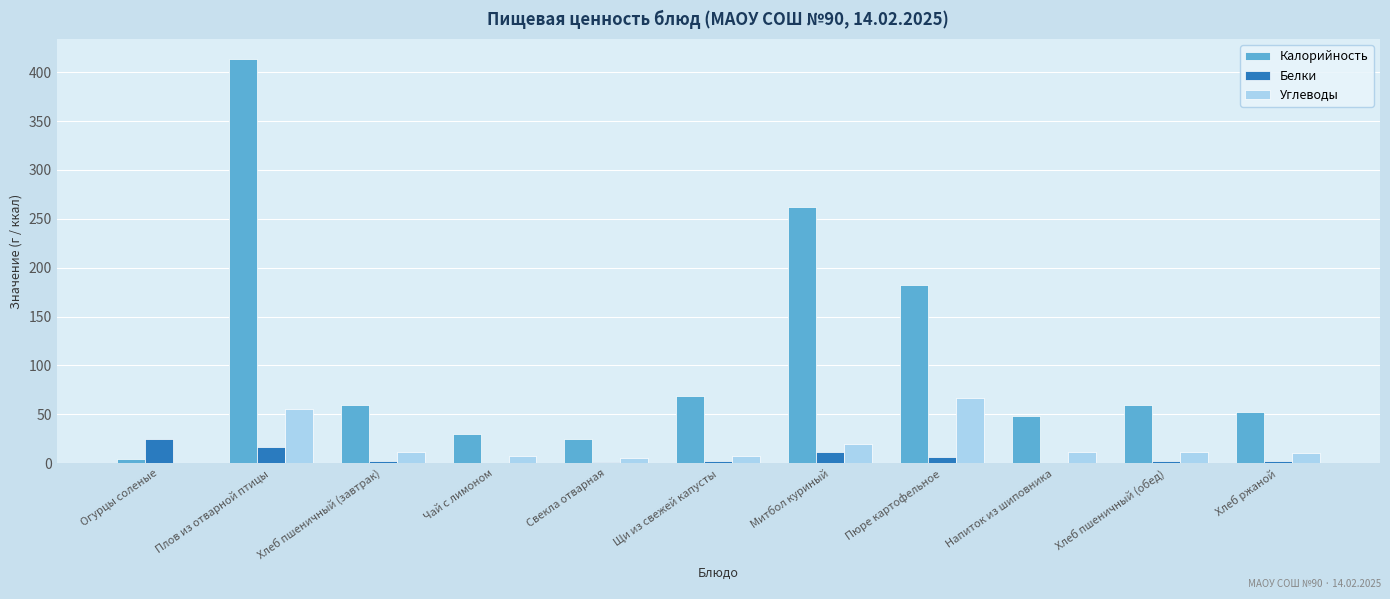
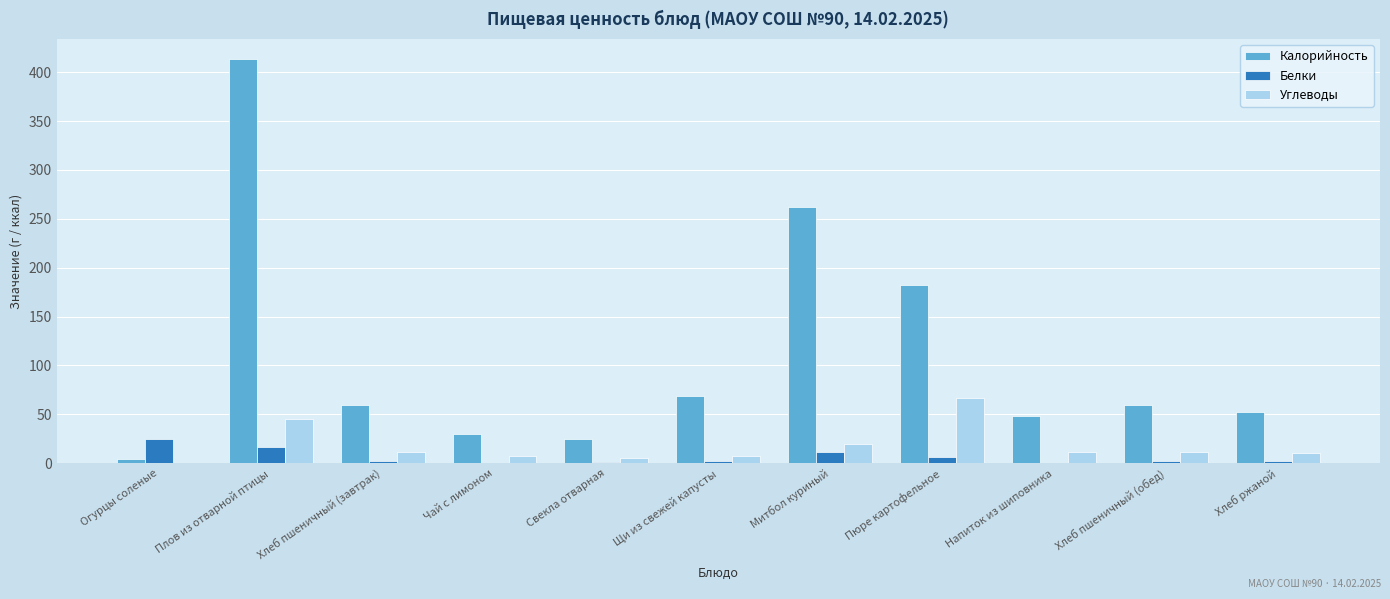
  {
    "Калорийность": {
      "Огурцы соленые": 0,
      "Плов из отварной птицы": 410,
      "Хлеб пшеничный (завтрак)": 60,
      "Чай с лимоном": 30,
      "Свекла отварная": 30,
      "Щи из свежей капусты": 70,
      "Митбол куриный": 260,
      "Пюре картофельное": 180,
      "Напиток из шиповника": 50,
      "Хлеб пшеничный (обед)": 60,
      "Хлеб ржаной": 50
    },
    "Белки": {
      "Огурцы соленые": 20,
      "Плов из отварной птицы": 20,
      "Митбол куриный": 10,
      "Пюре картофельное": 10
    },
    "Углеводы": {
-     "Плов из отварной птицы": 60,
+     "Плов из отварной птицы": 50,
      "Хлеб пшеничный (завтрак)": 10,
      "Чай с лимоном": 10,
      "Свекла отварная": 10,
      "Щи из свежей капусты": 10,
      "Митбол куриный": 20,
      "Пюре картофельное": 70,
      "Напиток из шиповника": 10,
      "Хлеб пшеничный (обед)": 10,
      "Хлеб ржаной": 10
    }
  }
